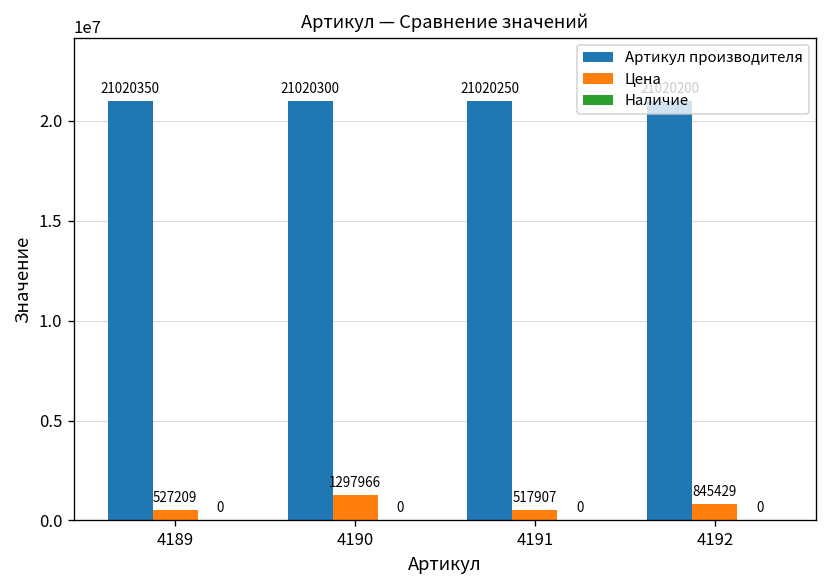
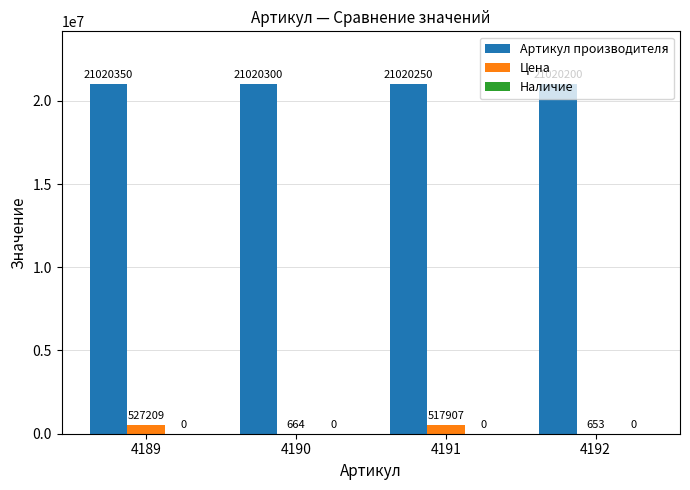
  {
    "Артикул производителя": {
      "4189": 21020350,
      "4190": 21020300,
      "4191": 21020250
    },
    "Цена": {
      "4189": 527209,
-     "4190": 1297966,
+     "4190": 664,
      "4191": 517907,
-     "4192": 845429
+     "4192": 653
    },
    "Наличие": {
      "4189": 0,
      "4190": 0,
      "4191": 0,
      "4192": 0
    }
  }
